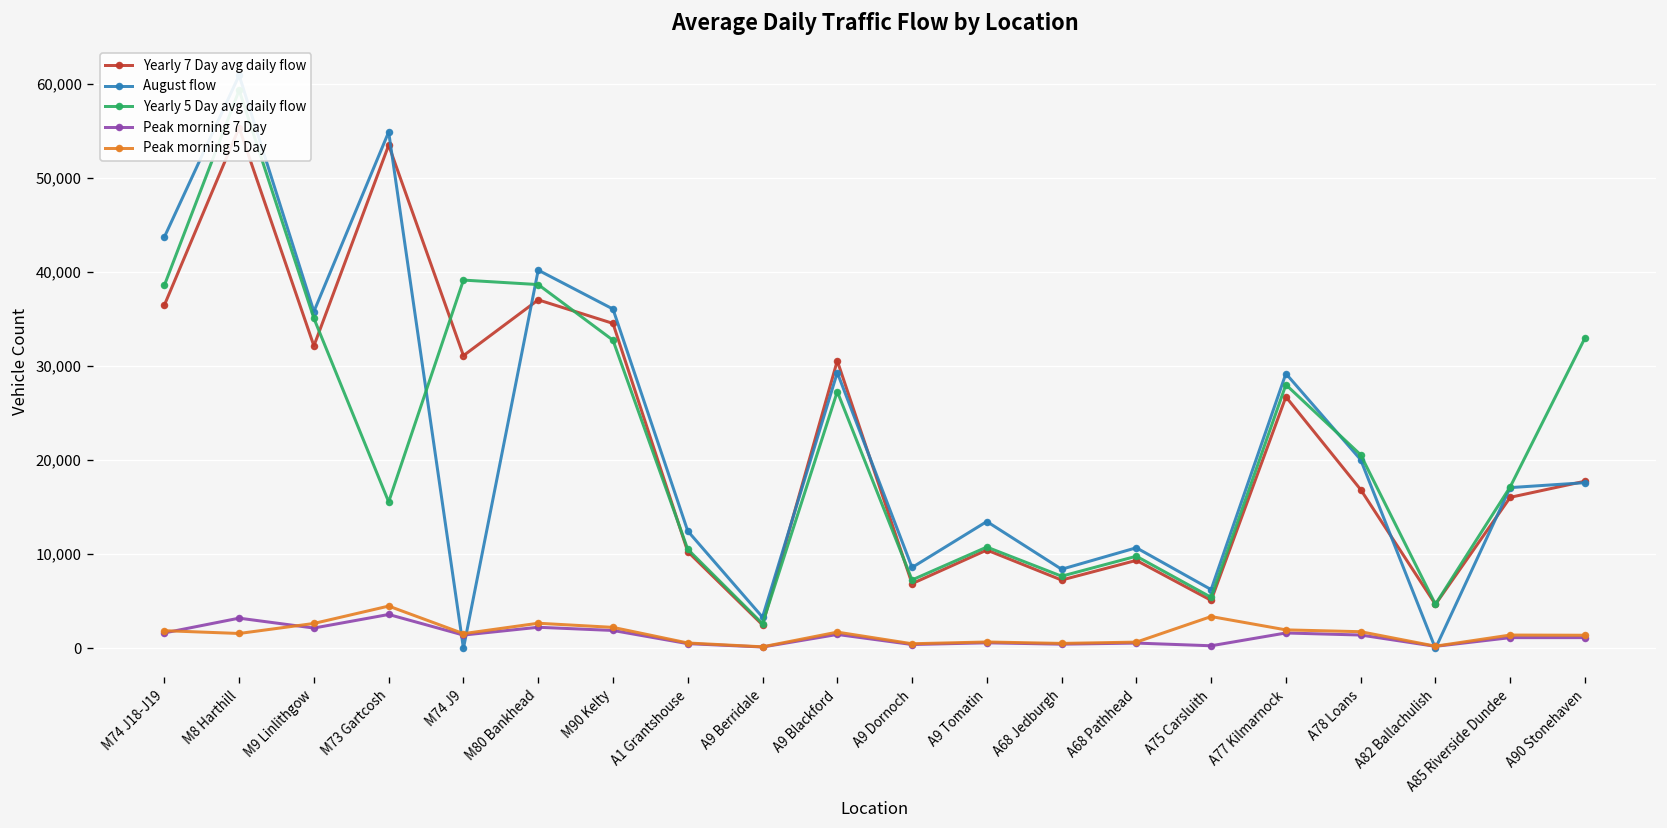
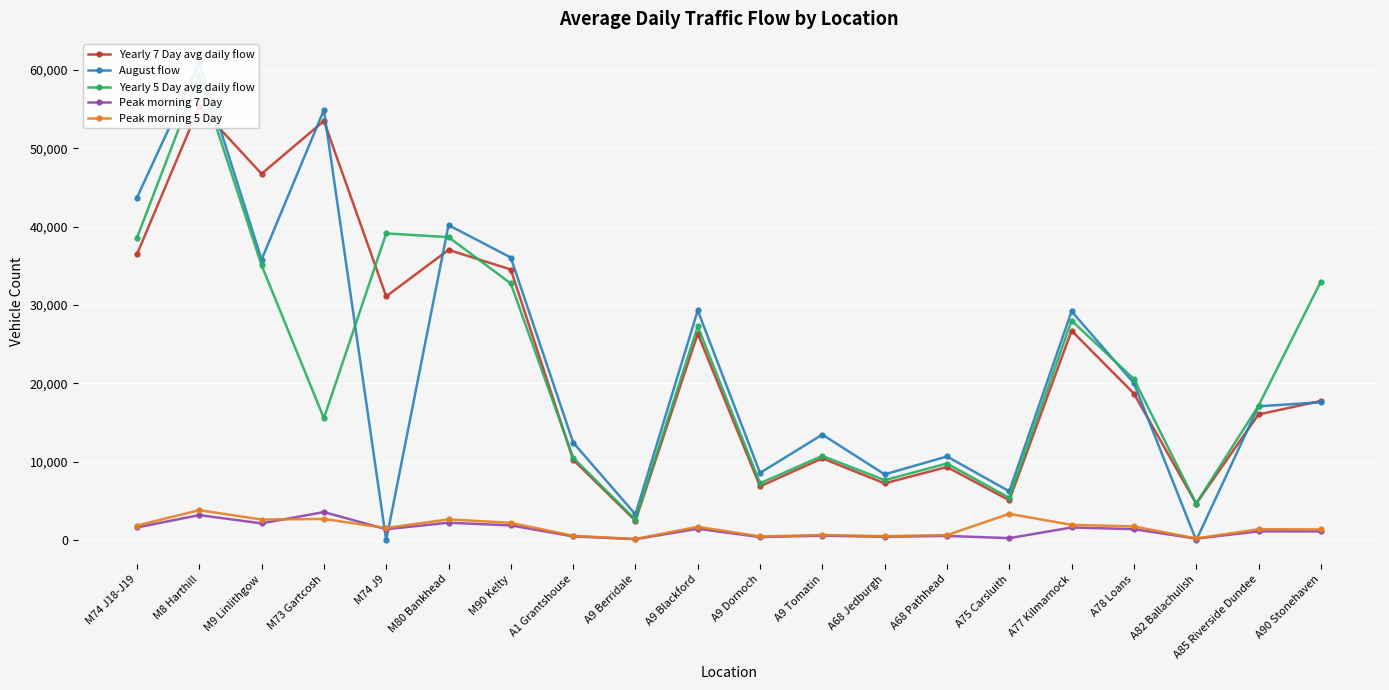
  {
    "Yearly 7 Day avg daily flow": {
      "M74 J18-J19": "36,000",
-     "M9 Linlithgow": "32,000",
+     "M9 Linlithgow": "47,000",
      "M73 Gartcosh": "53,000",
      "M74 J9": "31,000",
      "M80 Bankhead": "37,000",
      "M90 Kelty": "35,000",
-     "A9 Blackford": "31,000",
+     "A9 Blackford": "26,000",
      "A9 Dornoch": "7,000",
      "A68 Jedburgh": "7,000",
      "A68 Pathhead": "9,000",
      "A77 Kilmarnock": "27,000",
-     "A78 Loans": "17,000",
+     "A78 Loans": "19,000",
      "A85 Riverside Dundee": "16,000"
    },
    "August flow": {
      "M74 J18-J19": "44,000",
      "M9 Linlithgow": "36,000",
      "M73 Gartcosh": "55,000",
      "M74 J9": "0",
      "M80 Bankhead": "40,000",
      "M90 Kelty": "36,000",
      "A1 Grantshouse": "12,000",
      "A9 Berridale": "3,000",
      "A9 Blackford": "29,000",
      "A9 Dornoch": "9,000",
      "A9 Tomatin": "13,000",
      "A68 Jedburgh": "8,000",
      "A68 Pathhead": "11,000",
      "A75 Carsluith": "6,000",
      "A77 Kilmarnock": "29,000",
      "A78 Loans": "20,000"
    },
    "Yearly 5 Day avg daily flow": {
      "M74 J18-J19": "39,000",
      "M9 Linlithgow": "35,000",
      "M73 Gartcosh": "16,000",
      "M74 J9": "39,000",
      "M80 Bankhead": "39,000",
      "M90 Kelty": "33,000",
      "A9 Blackford": "27,000",
      "A9 Dornoch": "7,000",
      "A68 Jedburgh": "8,000",
      "A68 Pathhead": "10,000",
      "A77 Kilmarnock": "28,000",
      "A78 Loans": "21,000",
      "A90 Stonehaven": "33,000"
    },
    "Peak morning 7 Day": {
      "M8 Harthill": "3,000",
      "M9 Linlithgow": "2,000",
      "M73 Gartcosh": "4,000",
      "M80 Bankhead": "2,000",
      "M90 Kelty": "2,000",
      "A75 Carsluith": "0",
      "A77 Kilmarnock": "2,000",
      "A78 Loans": "1,000"
    },
    "Peak morning 5 Day": {
-     "M8 Harthill": "2,000",
+     "M8 Harthill": "4,000",
      "M9 Linlithgow": "3,000",
-     "M73 Gartcosh": "4,000",
+     "M73 Gartcosh": "3,000",
      "M80 Bankhead": "3,000",
      "M90 Kelty": "2,000",
      "A75 Carsluith": "3,000",
      "A77 Kilmarnock": "2,000",
      "A78 Loans": "2,000"
    }
  }
